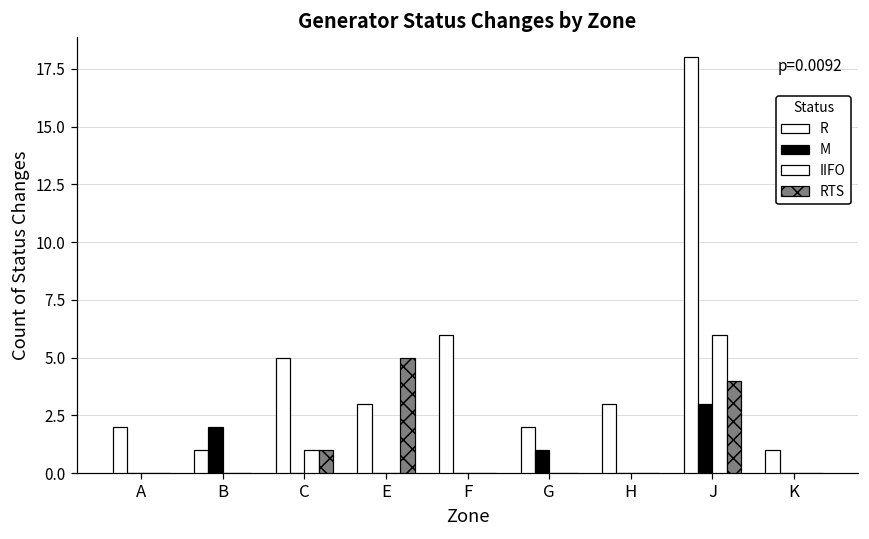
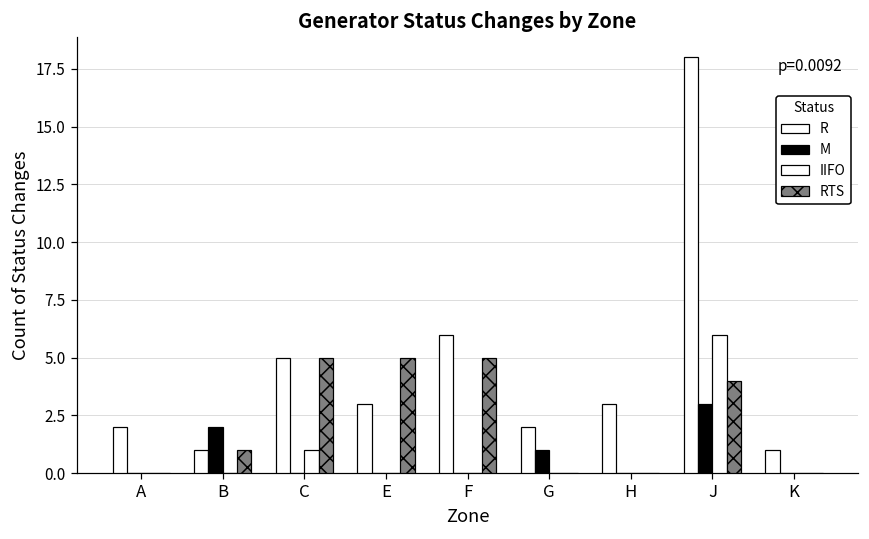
  {
    "M": {
      "A": 0,
      "B": 2,
      "C": 0,
      "E": 0,
      "F": 0,
      "G": 1,
      "H": 0,
      "J": 3,
      "K": 0
    },
    "RTS": {
      "A": 0,
-     "B": 0,
-     "C": 1,
+     "B": 1,
+     "C": 5,
      "E": 5,
-     "F": 0,
+     "F": 5,
      "G": 0,
      "H": 0,
      "J": 4,
      "K": 0
    }
  }
